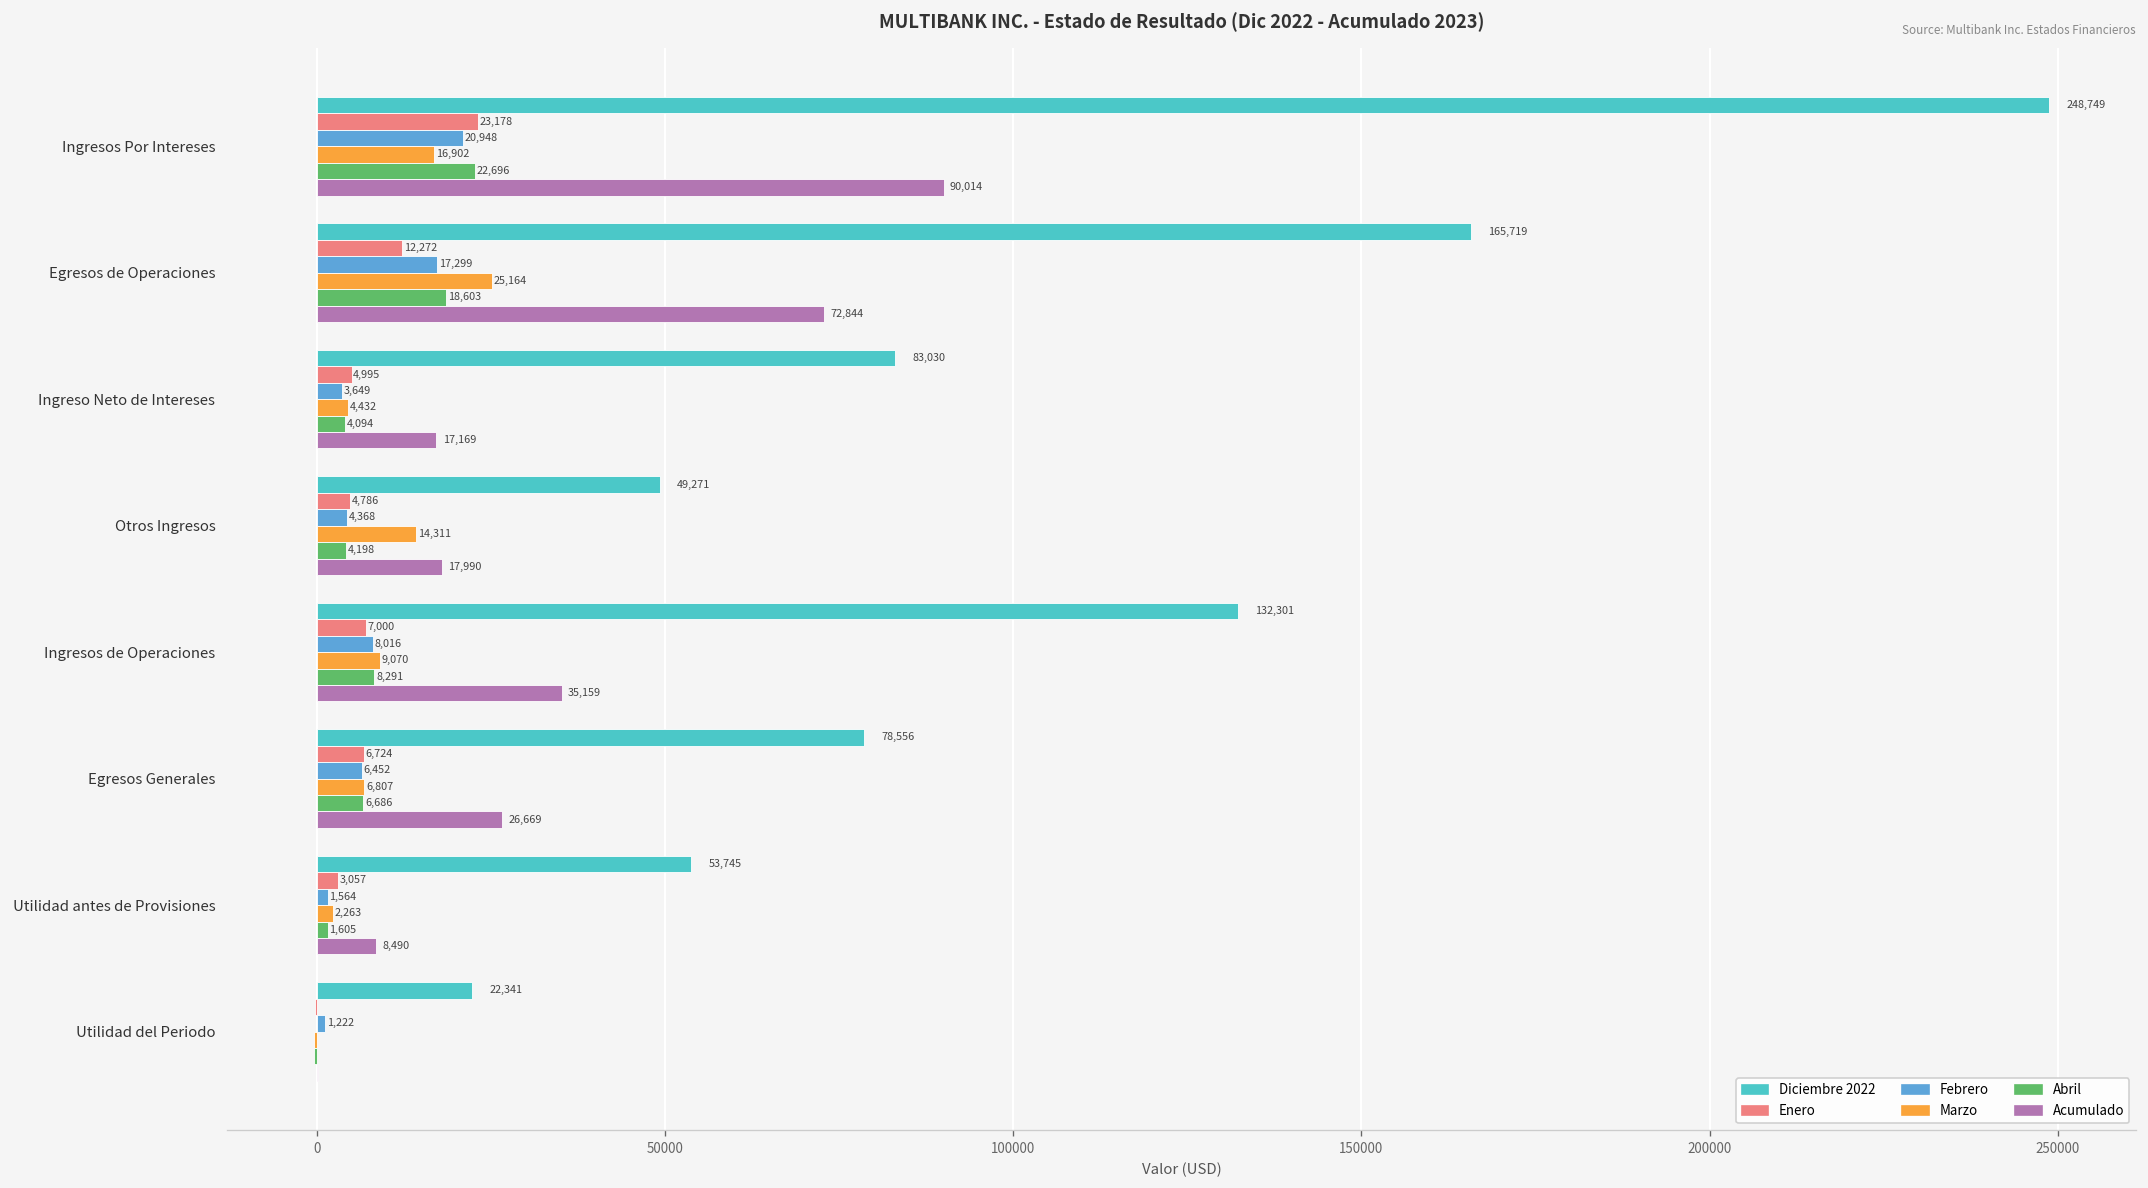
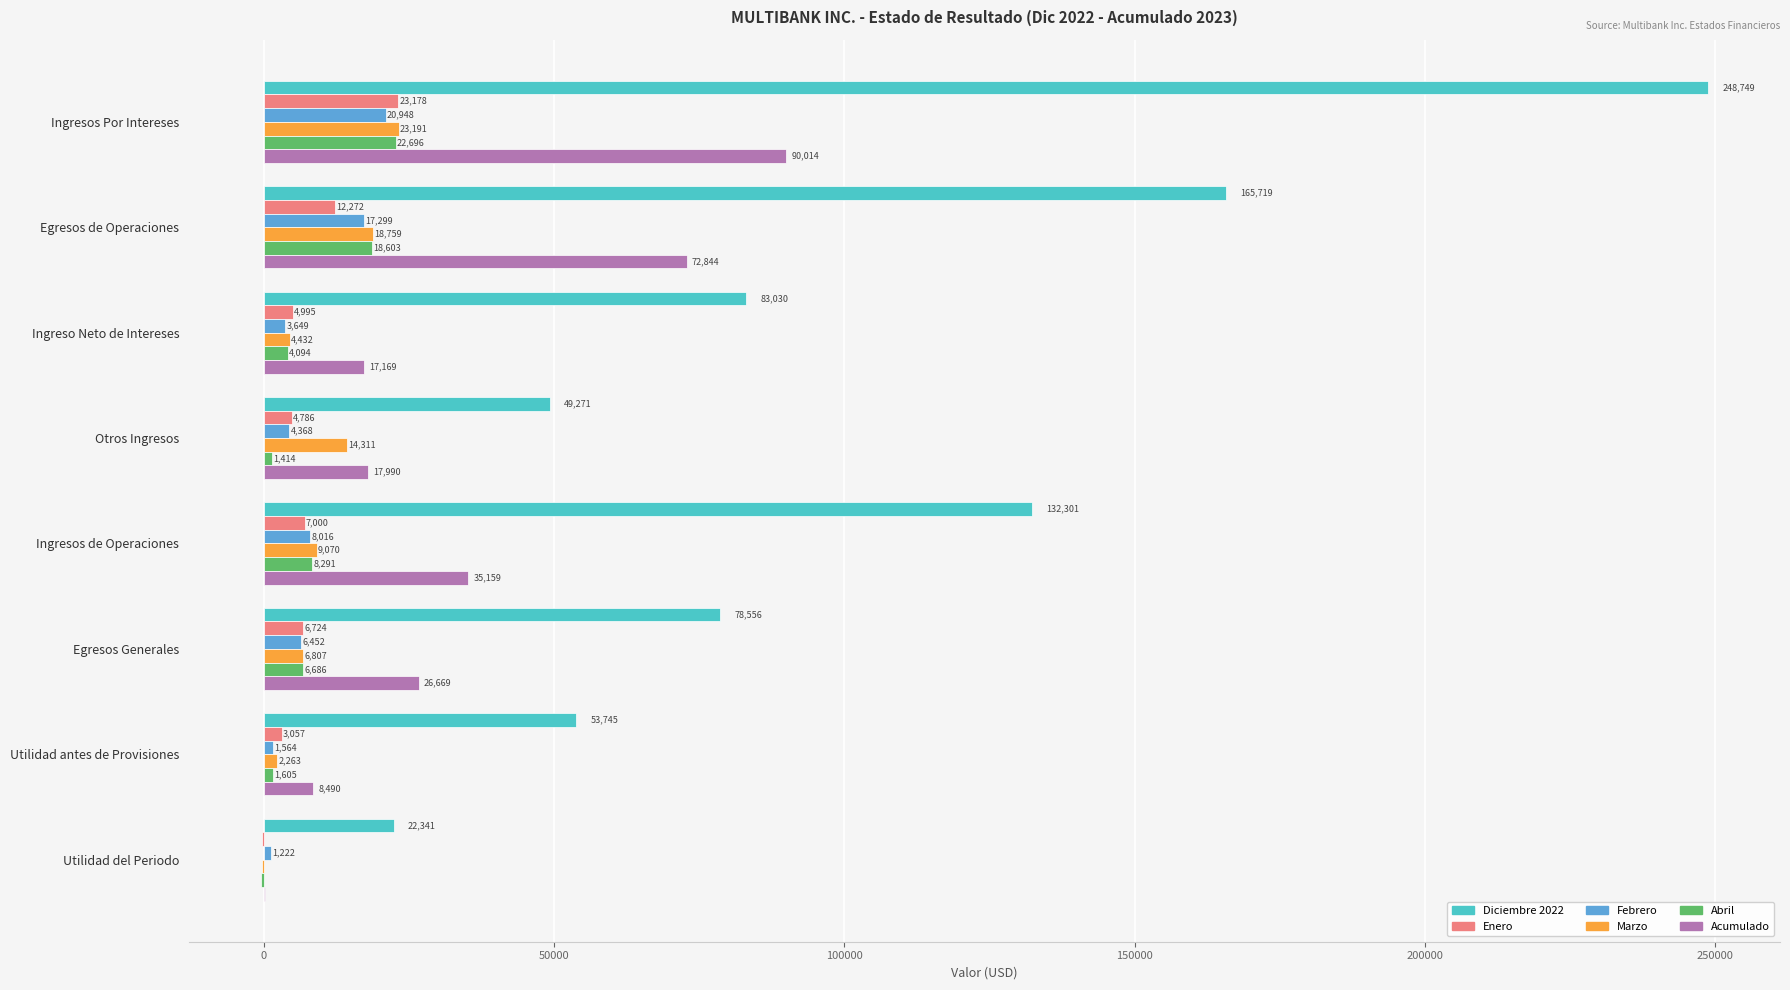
  {
    "Enero": {
      "Ingresos Por Intereses": "23,178",
      "Egresos de Operaciones": "12,272",
      "Ingreso Neto de Intereses": "4,995",
      "Otros Ingresos": "4,786",
      "Ingresos de Operaciones": "7,000",
      "Egresos Generales": "6,724",
      "Utilidad antes de Provisiones": "3,057"
    },
    "Marzo": {
-     "Ingresos Por Intereses": "16,902",
-     "Egresos de Operaciones": "25,164",
+     "Ingresos Por Intereses": "23,191",
+     "Egresos de Operaciones": "18,759",
      "Ingreso Neto de Intereses": "4,432",
      "Otros Ingresos": "14,311",
      "Ingresos de Operaciones": "9,070",
      "Egresos Generales": "6,807",
      "Utilidad antes de Provisiones": "2,263"
    },
    "Abril": {
      "Ingresos Por Intereses": "22,696",
      "Egresos de Operaciones": "18,603",
      "Ingreso Neto de Intereses": "4,094",
-     "Otros Ingresos": "4,198",
+     "Otros Ingresos": "1,414",
      "Ingresos de Operaciones": "8,291",
      "Egresos Generales": "6,686",
      "Utilidad antes de Provisiones": "1,605"
    },
    "Acumulado": {
      "Ingresos Por Intereses": "90,014",
      "Egresos de Operaciones": "72,844",
      "Ingreso Neto de Intereses": "17,169",
      "Otros Ingresos": "17,990",
      "Ingresos de Operaciones": "35,159",
      "Egresos Generales": "26,669",
      "Utilidad antes de Provisiones": "8,490"
    }
  }
